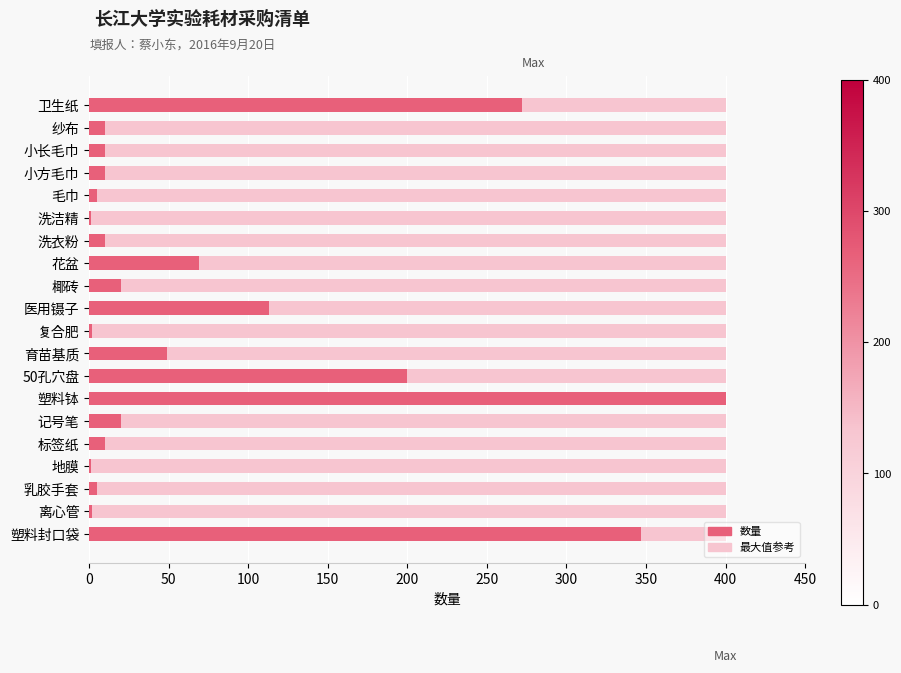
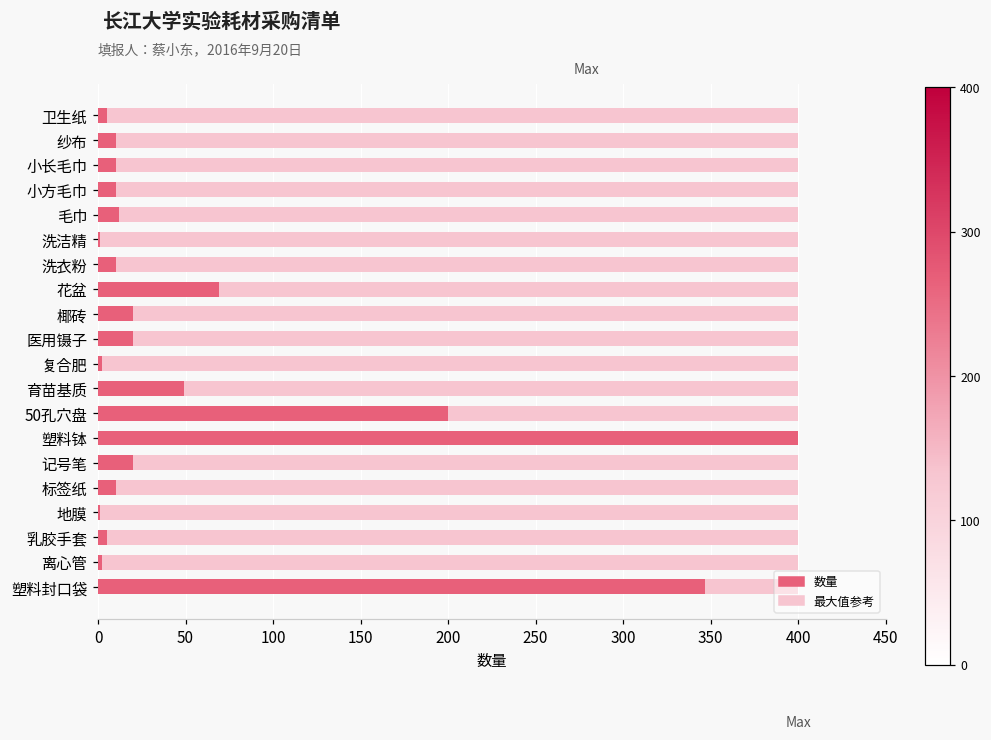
  {
    "最大值参考": {
      "卫生纸": 400,
      "纱布": 400,
      "小长毛巾": 400,
      "小方毛巾": 400,
      "毛巾": 400,
      "洗洁精": 400,
      "洗衣粉": 400,
      "花盆": 400,
      "椰砖": 400,
      "医用镊子": 400,
      "复合肥": 400,
      "育苗基质": 400,
      "50孔穴盘": 400,
      "塑料钵": 400,
      "记号笔": 400,
      "标签纸": 400,
      "地膜": 400,
      "乳胶手套": 400,
      "离心管": 400
    },
    "数量": {
-     "卫生纸": 272,
-     "毛巾": 5,
-     "医用镊子": 113,
+     "卫生纸": 5,
+     "毛巾": 12,
+     "医用镊子": 20,
      "塑料钵": 400
    }
  }
